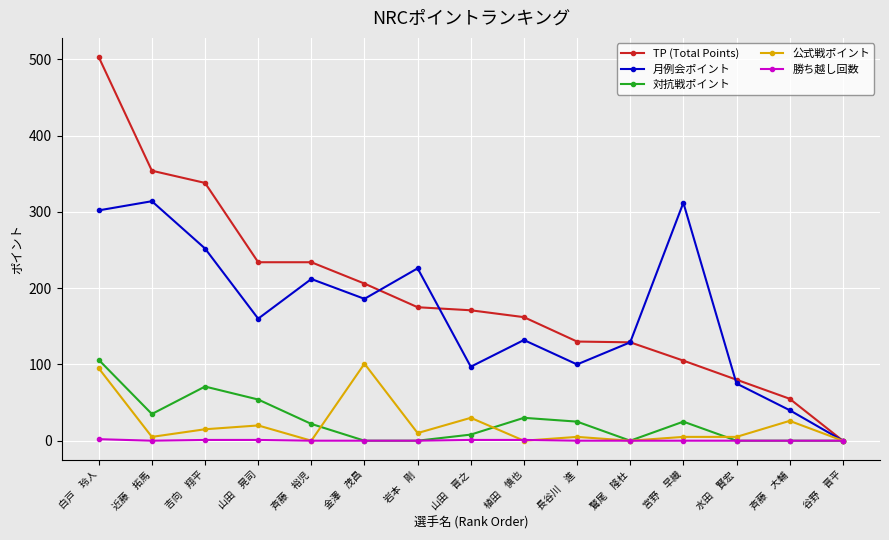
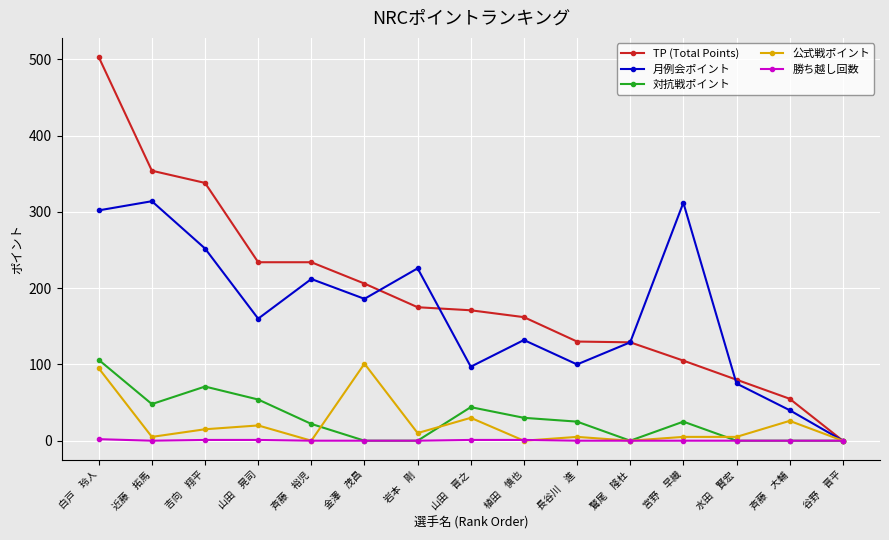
  {
    "TP (Total Points)": {
      "白戸 玲人": 500,
      "近藤 拓馬": 350,
      "吉向 翔平": 340,
      "山田 晃司": 230,
      "斉藤 裕児": 230,
      "金澤 茂昌": 210,
      "岩本 剛": 180,
      "山田 晋之": 170,
      "植田 慎也": 160,
      "長谷川 進": 130,
      "宮野 早織": 110,
      "水田 賢宏": 80,
      "斉藤 大輔": 60
    },
    "月例会ポイント": {
      "白戸 玲人": 300,
      "近藤 拓馬": 310,
      "吉向 翔平": 250,
      "山田 晃司": 160,
      "斉藤 裕児": 210,
      "金澤 茂昌": 190,
      "岩本 剛": 230,
      "山田 晋之": 100,
      "植田 慎也": 130,
      "長谷川 進": 100,
      "宮野 早織": 310,
      "水田 賢宏": 80,
      "斉藤 大輔": 40
    },
    "対抗戦ポイント": {
      "白戸 玲人": 110,
-     "近藤 拓馬": 40,
+     "近藤 拓馬": 50,
      "吉向 翔平": 70,
      "山田 晃司": 50,
      "斉藤 裕児": 20,
-     "山田 晋之": 10,
+     "山田 晋之": 40,
      "植田 慎也": 30,
      "長谷川 進": 30,
      "宮野 早織": 30
    },
    "公式戦ポイント": {
      "白戸 玲人": 100,
      "近藤 拓馬": 10,
      "吉向 翔平": 20,
      "山田 晃司": 20,
      "金澤 茂昌": 100,
      "岩本 剛": 10,
      "山田 晋之": 30,
      "長谷川 進": 10,
      "宮野 早織": 10,
      "水田 賢宏": 10,
      "斉藤 大輔": 30
    },
    "勝ち越し回数": {
      "白戸 玲人": 0,
      "近藤 拓馬": 0,
      "吉向 翔平": 0,
      "山田 晃司": 0,
      "山田 晋之": 0,
      "長谷川 進": 0,
      "宮野 早織": 0
    }
  }
